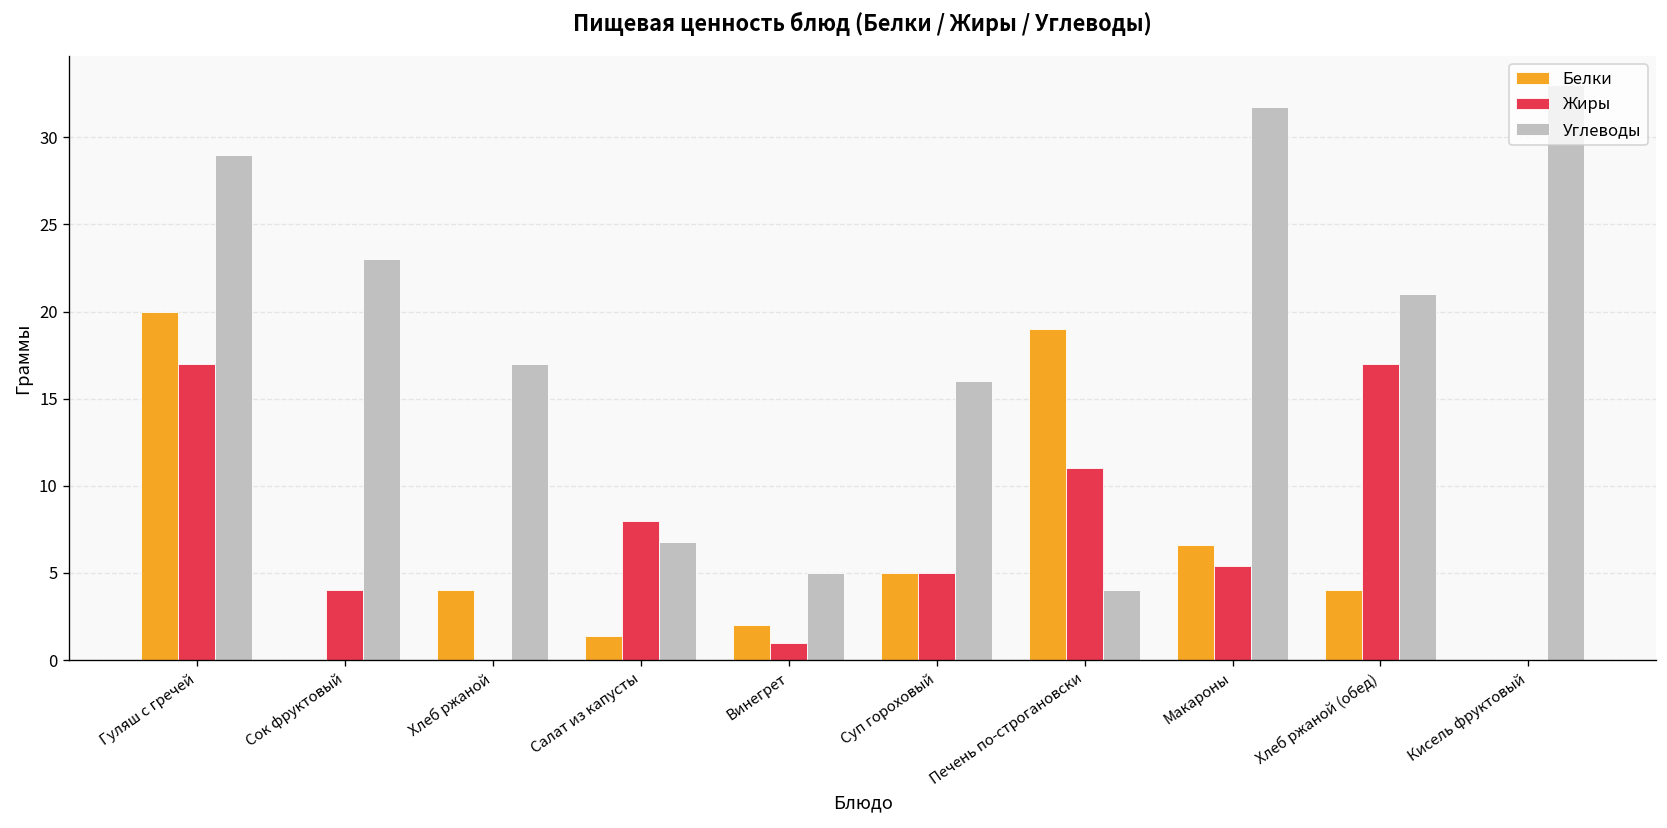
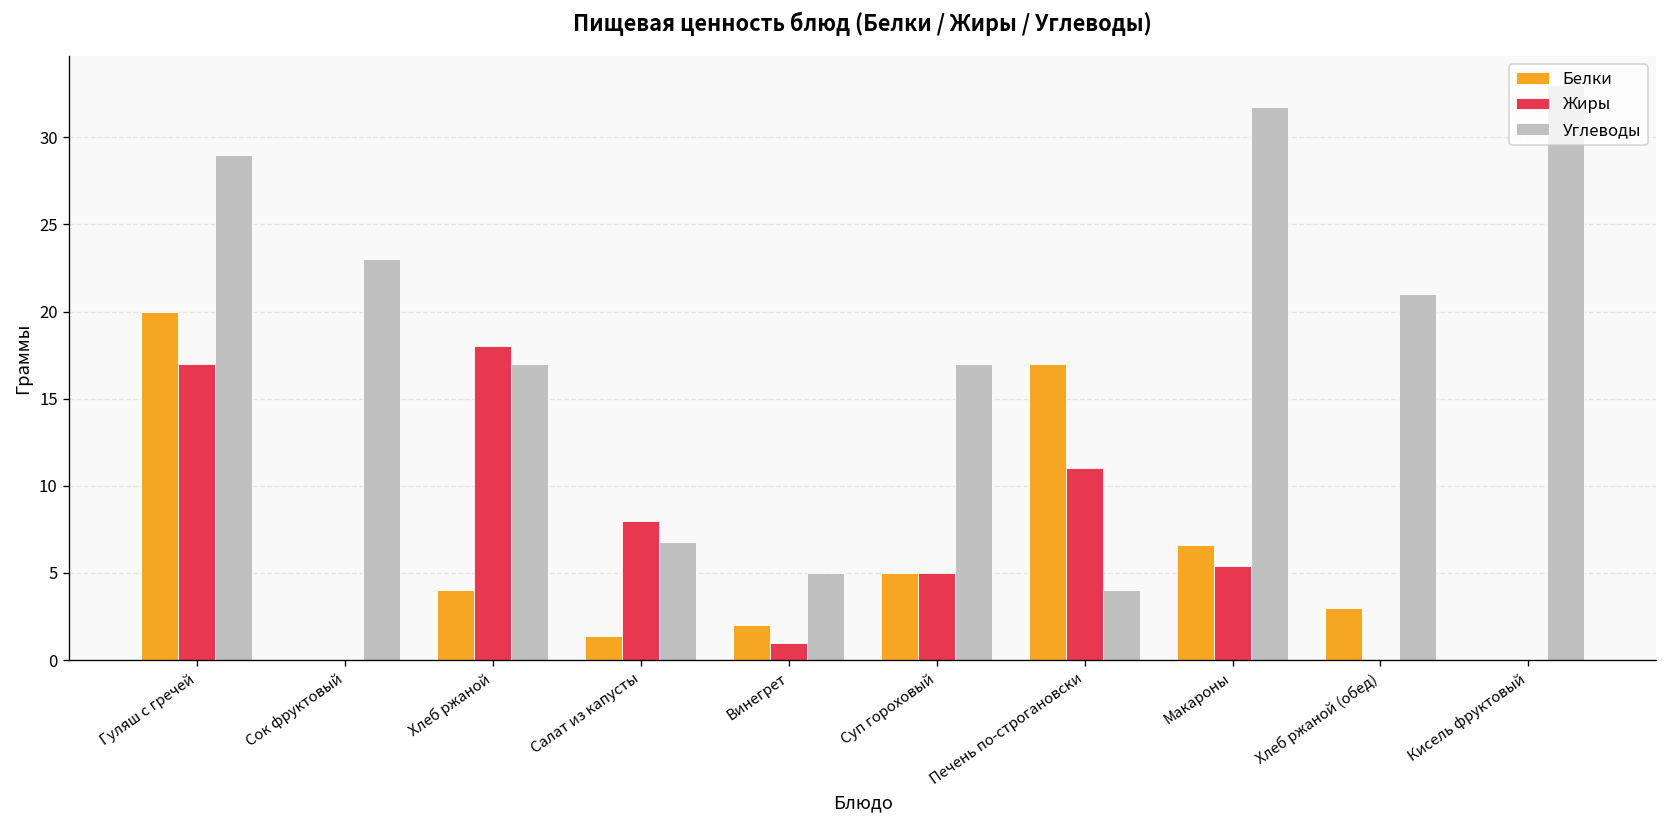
  {
    "Белки": {
      "Гуляш с гречей": 20,
      "Сок фруктовый": 0,
      "Хлеб ржаной": 4,
      "Салат из капусты": 1.4,
      "Винегрет": 2,
      "Суп гороховый": 5,
-     "Печень по-строгановски": 19,
+     "Печень по-строгановски": 17,
      "Макароны": 6.6,
-     "Хлеб ржаной (обед)": 4,
+     "Хлеб ржаной (обед)": 3,
      "Кисель фруктовый": 0
    },
    "Жиры": {
      "Гуляш с гречей": 17,
-     "Сок фруктовый": 4,
-     "Хлеб ржаной": 0,
+     "Сок фруктовый": 0,
+     "Хлеб ржаной": 18,
      "Салат из капусты": 8,
      "Винегрет": 1,
      "Суп гороховый": 5,
      "Печень по-строгановски": 11,
      "Макароны": 5.4,
-     "Хлеб ржаной (обед)": 17,
+     "Хлеб ржаной (обед)": 0,
      "Кисель фруктовый": 0
    },
    "Углеводы": {
      "Гуляш с гречей": 29,
      "Сок фруктовый": 23,
      "Хлеб ржаной": 17,
      "Салат из капусты": 6.8,
      "Винегрет": 5,
-     "Суп гороховый": 16,
+     "Суп гороховый": 17,
      "Печень по-строгановски": 4,
      "Макароны": 31.7,
      "Хлеб ржаной (обед)": 21
    }
  }
